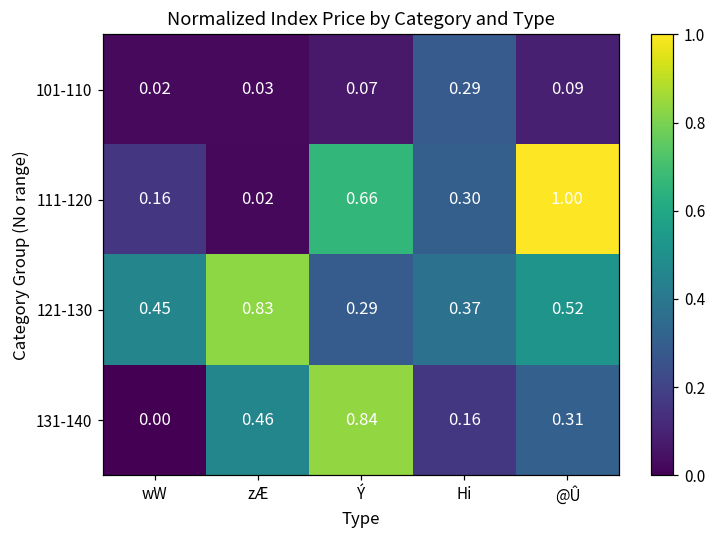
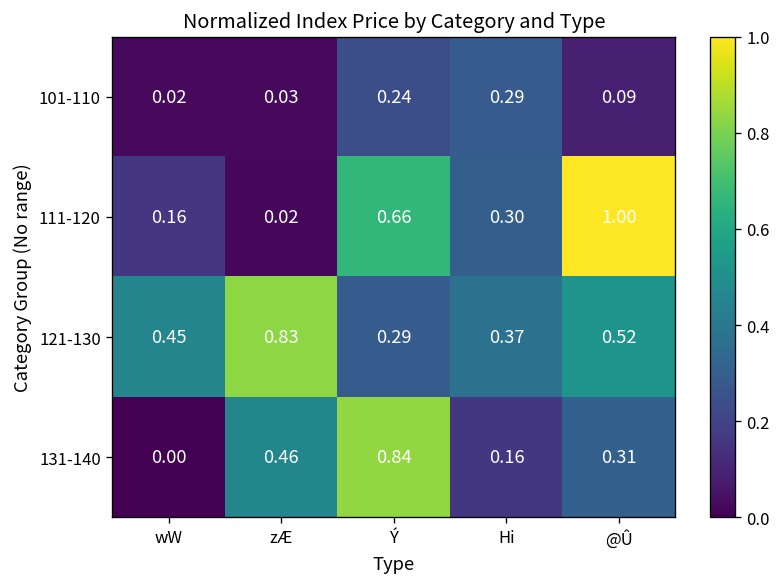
  {
    "101-110": {
      "wW": 0.02,
      "zÆ": 0.03,
-     "Ý": 0.07,
+     "Ý": 0.24,
      "Hi": 0.29,
      "@Û": 0.09
    },
    "111-120": {
      "wW": 0.16,
      "zÆ": 0.02,
      "Ý": 0.66,
      "Hi": 0.30,
      "@Û": 1.00
    },
    "121-130": {
      "wW": 0.45,
      "zÆ": 0.83,
      "Ý": 0.29,
      "Hi": 0.37,
      "@Û": 0.52
    },
    "131-140": {
      "wW": 0.00,
      "zÆ": 0.46,
      "Ý": 0.84,
      "Hi": 0.16,
      "@Û": 0.31
    }
  }
